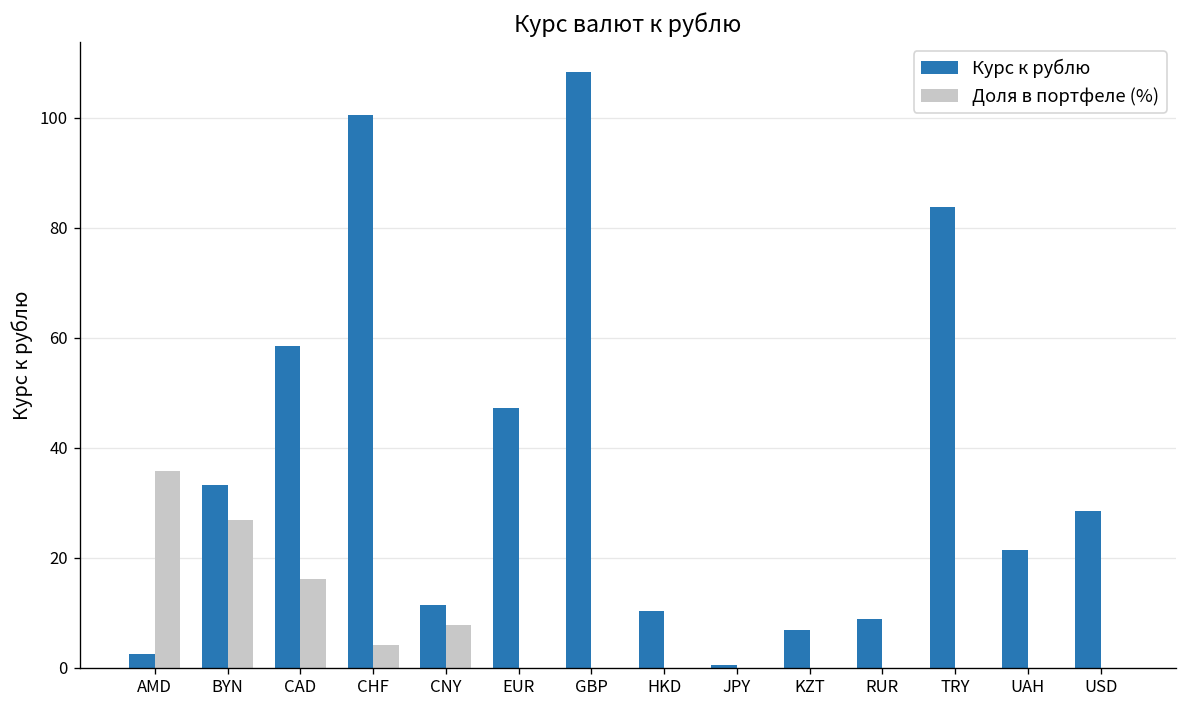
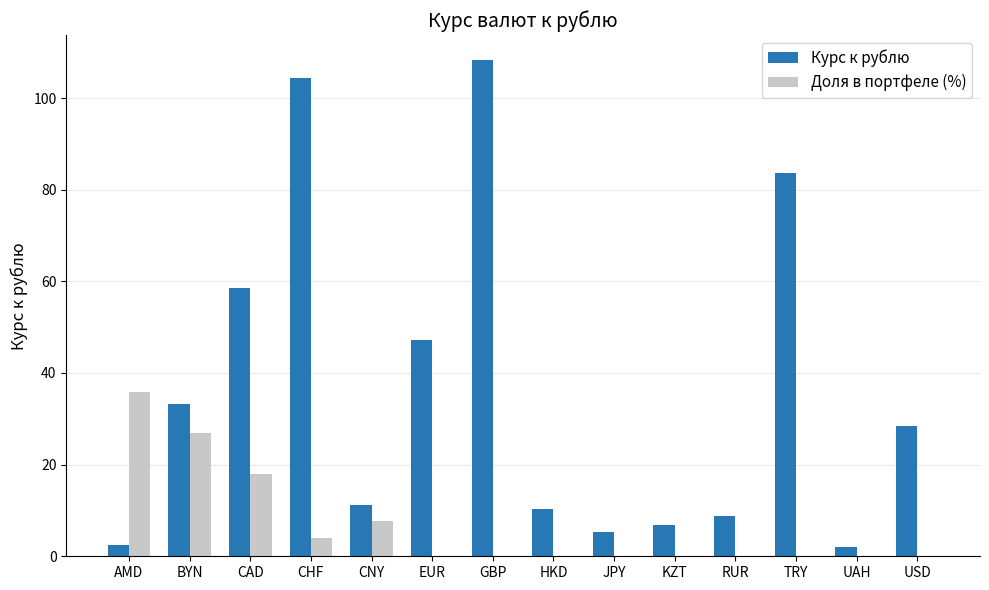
  {
    "Курс к рублю": {
      "AMD": 2,
      "BYN": 33,
      "CAD": 58,
-     "CHF": 101,
+     "CHF": 104,
      "CNY": 11,
      "EUR": 47,
      "GBP": 108,
      "HKD": 10,
-     "JPY": 0,
+     "JPY": 5,
      "KZT": 7,
      "RUR": 9,
      "TRY": 84,
-     "UAH": 21,
+     "UAH": 2,
      "USD": 28
    },
    "Доля в портфеле (%)": {
      "AMD": 36,
      "BYN": 27,
-     "CAD": 16,
+     "CAD": 18,
      "CHF": 4,
      "CNY": 8,
      "EUR": 0,
      "GBP": 0,
      "HKD": 0,
      "JPY": 0,
      "KZT": 0,
      "RUR": 0,
      "TRY": 0,
      "UAH": 0,
      "USD": 0
    }
  }
